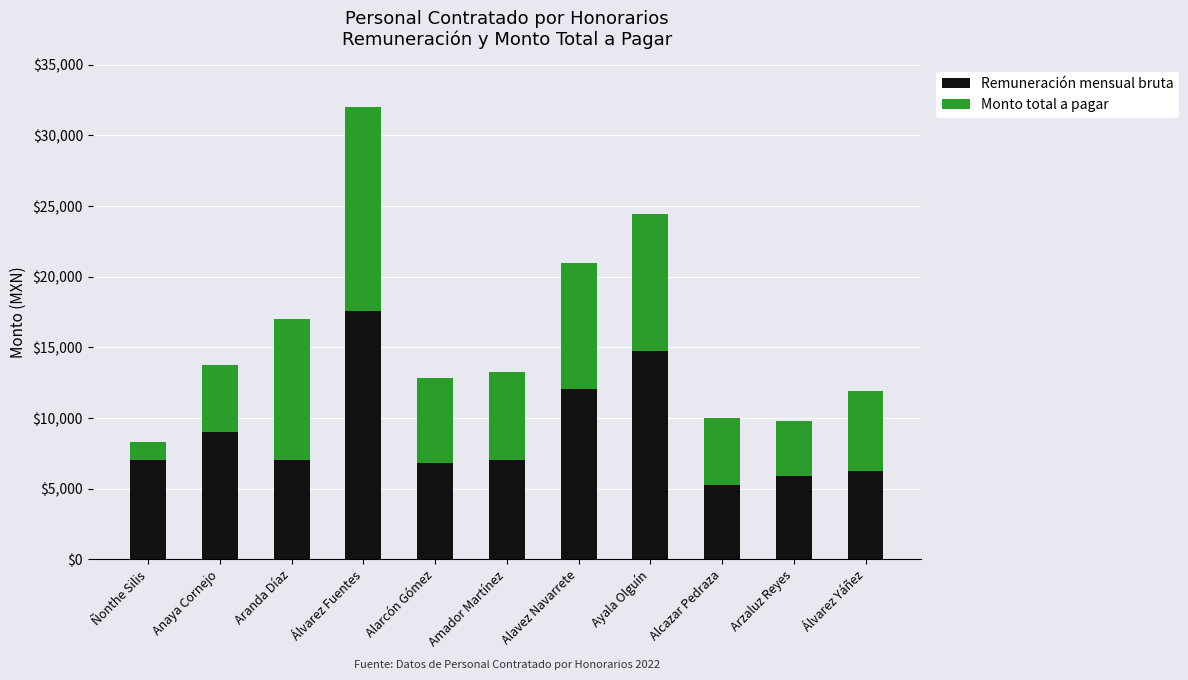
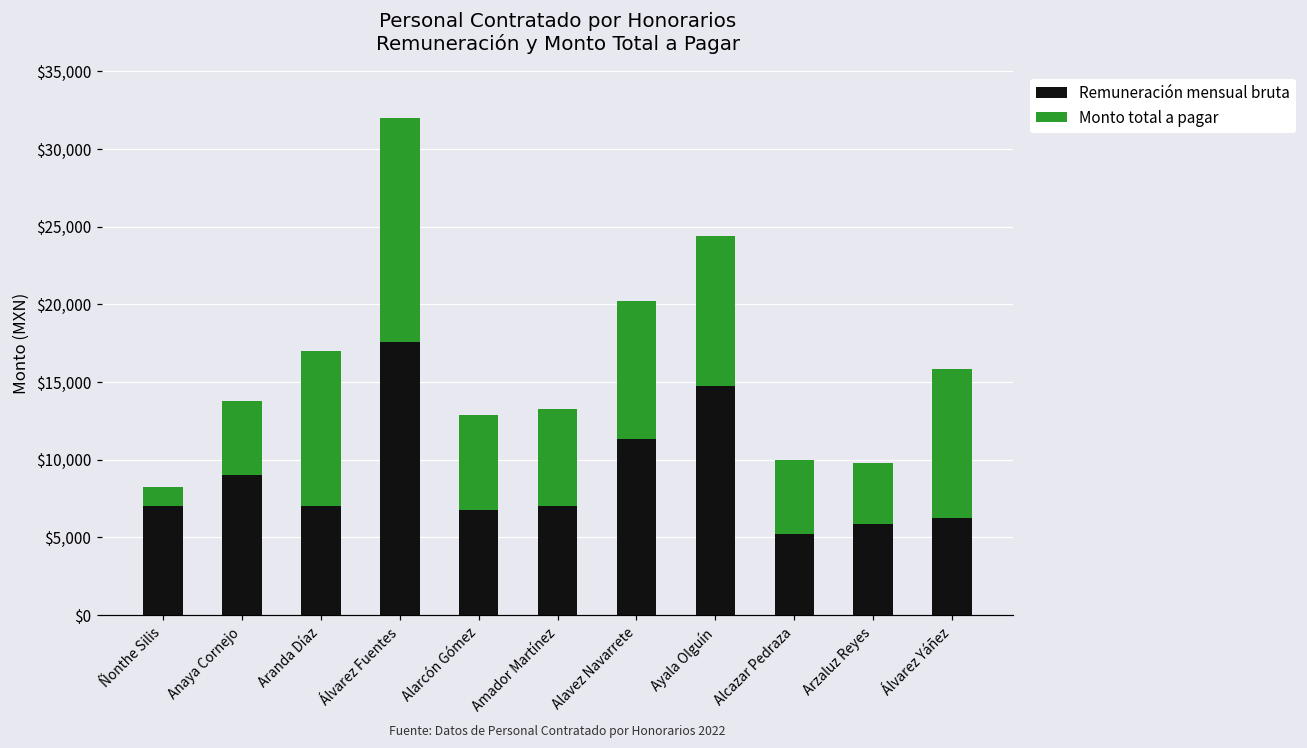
  {
    "Remuneración mensual bruta": {
      "Ñonthe Silis": "$7,000",
      "Anaya Cornejo": "$9,000",
      "Aranda Díaz": "$7,000",
      "Álvarez Fuentes": "$17,500",
      "Alarcón Gómez": "$6,800",
      "Amador Martínez": "$7,000",
-     "Alavez Navarrete": "$12,100",
+     "Alavez Navarrete": "$11,400",
      "Ayala Olguín": "$14,800",
      "Alcazar Pedraza": "$5,200",
      "Arzaluz Reyes": "$5,900",
      "Álvarez Yáñez": "$6,300"
    },
    "Monto total a pagar": {
      "Ñonthe Silis": "$1,300",
      "Anaya Cornejo": "$4,800",
      "Aranda Díaz": "$10,000",
      "Álvarez Fuentes": "$14,400",
      "Alarcón Gómez": "$6,100",
      "Amador Martínez": "$6,200",
      "Alavez Navarrete": "$8,900",
      "Ayala Olguín": "$9,700",
      "Alcazar Pedraza": "$4,800",
      "Arzaluz Reyes": "$3,900",
-     "Álvarez Yáñez": "$5,600"
+     "Álvarez Yáñez": "$9,500"
    }
  }
